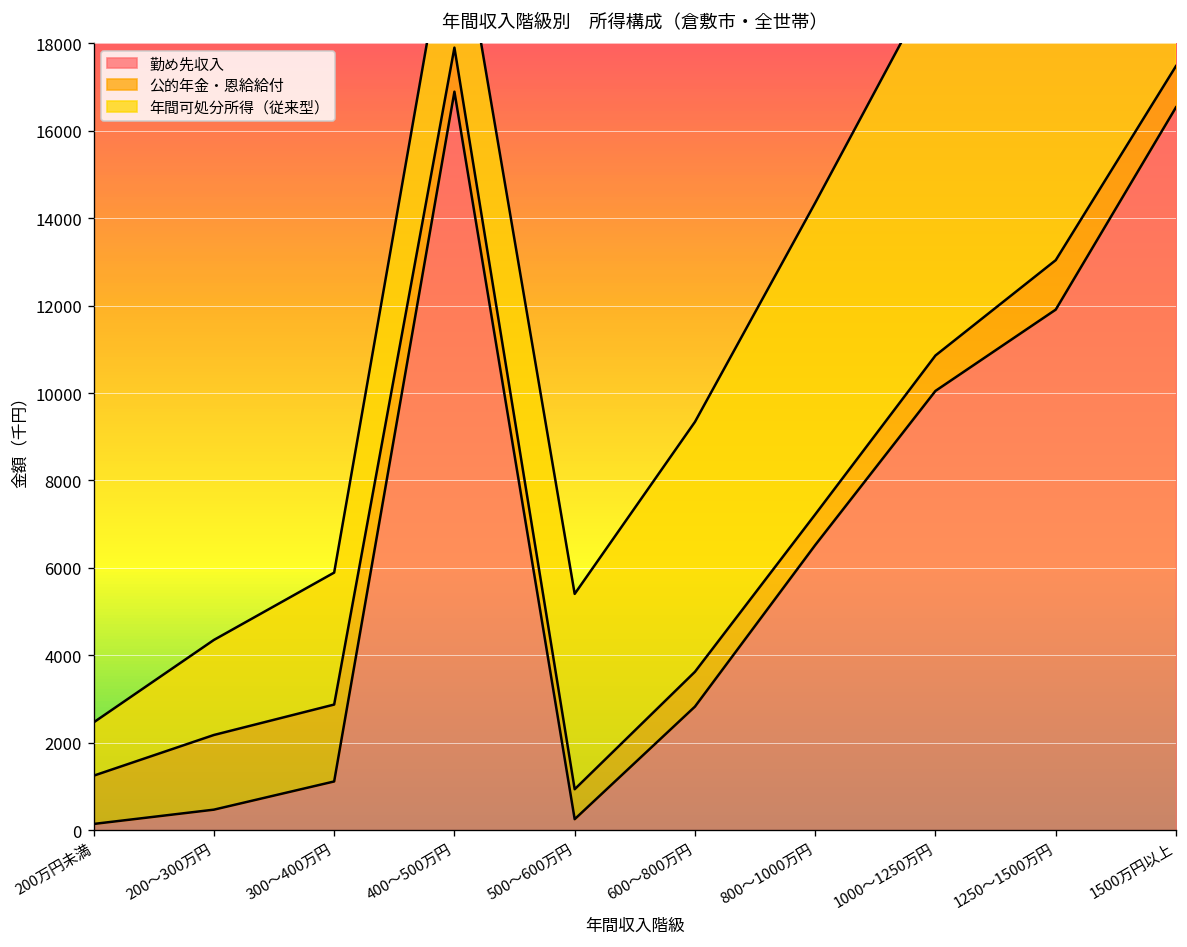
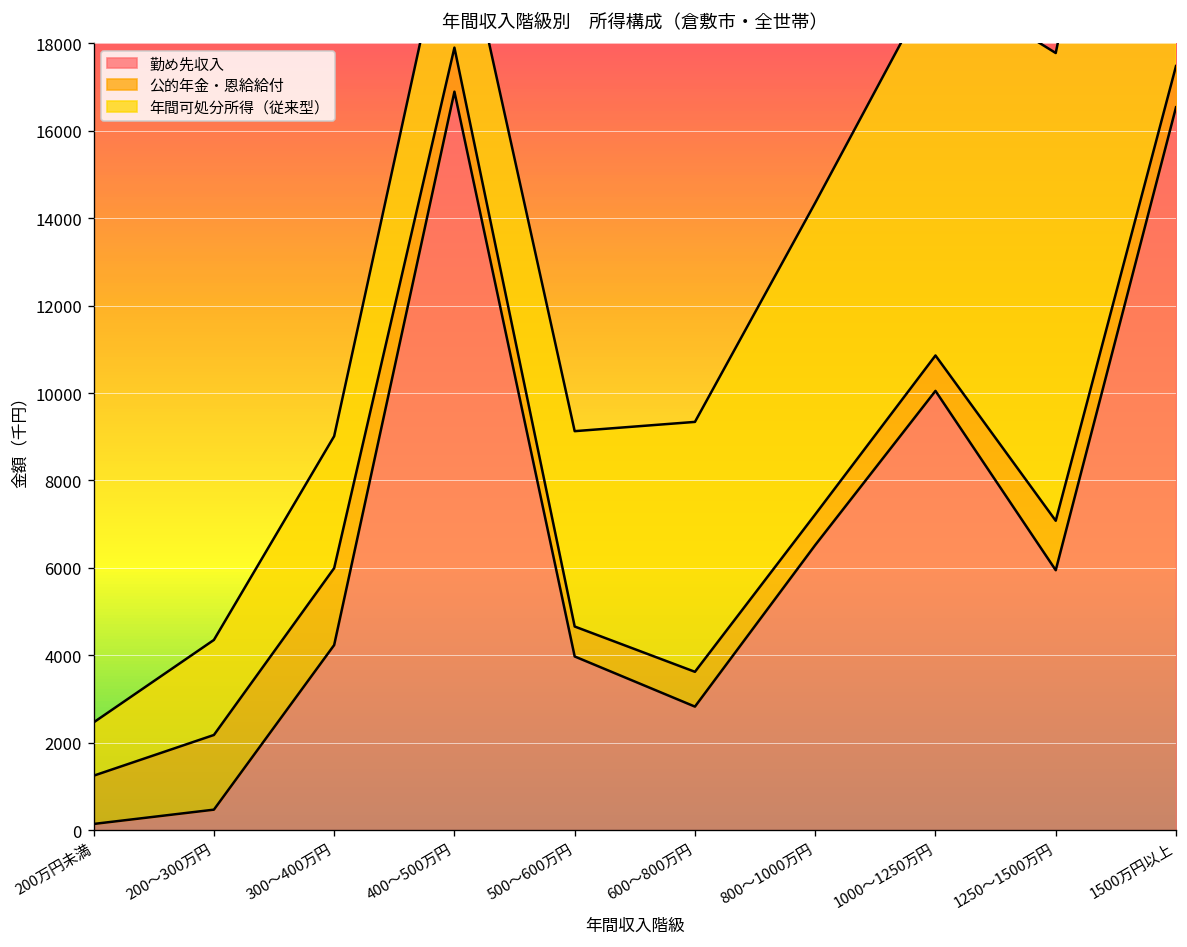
  {
    "勤め先収入": {
      "200万円未満": 100,
      "200～300万円": 500,
-     "300～400万円": 1100,
+     "300～400万円": 4200,
      "400～500万円": 16900,
-     "500～600万円": 300,
+     "500～600万円": 4000,
      "600～800万円": 2800,
      "800～1000万円": 6500,
      "1000～1250万円": 10000,
-     "1250～1500万円": 11900,
+     "1250～1500万円": 5900,
      "1500万円以上": 16500
    }
  }
